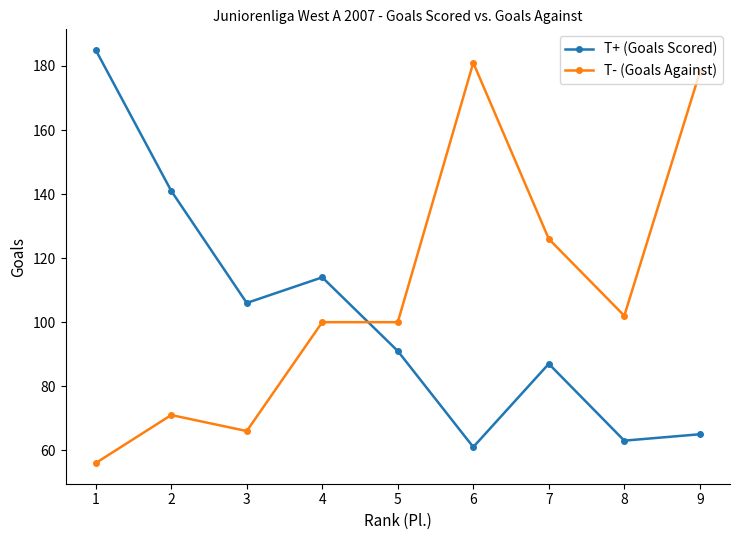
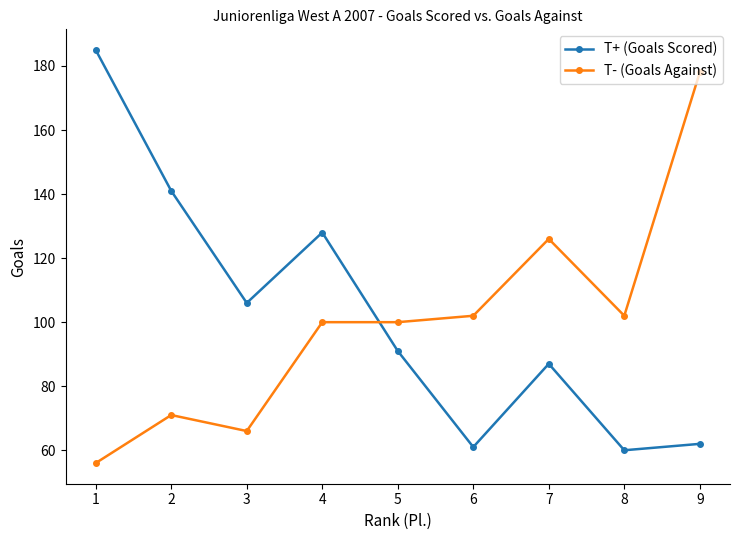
  {
    "T+ (Goals Scored)": {
      "1": 185,
      "2": 141,
      "3": 106,
-     "4": 114,
+     "4": 128,
      "5": 91,
      "6": 61,
      "7": 87,
-     "8": 63,
-     "9": 65
+     "8": 60,
+     "9": 62
    },
    "T- (Goals Against)": {
      "1": 56,
      "2": 71,
      "3": 66,
      "4": 100,
      "5": 100,
-     "6": 181,
+     "6": 102,
      "7": 126,
      "8": 102
    }
  }
